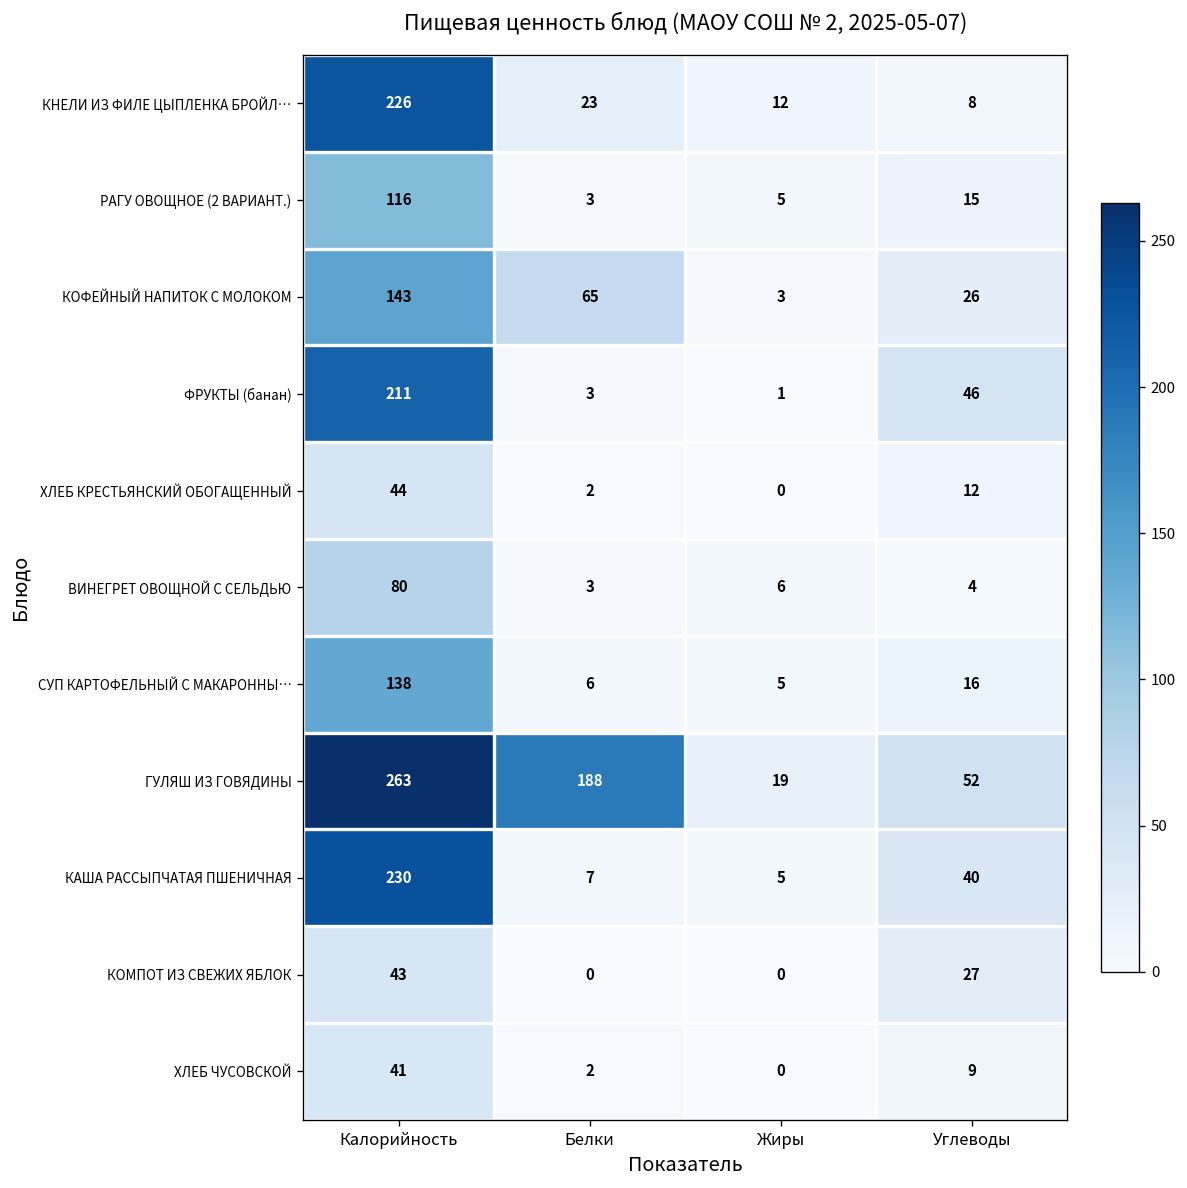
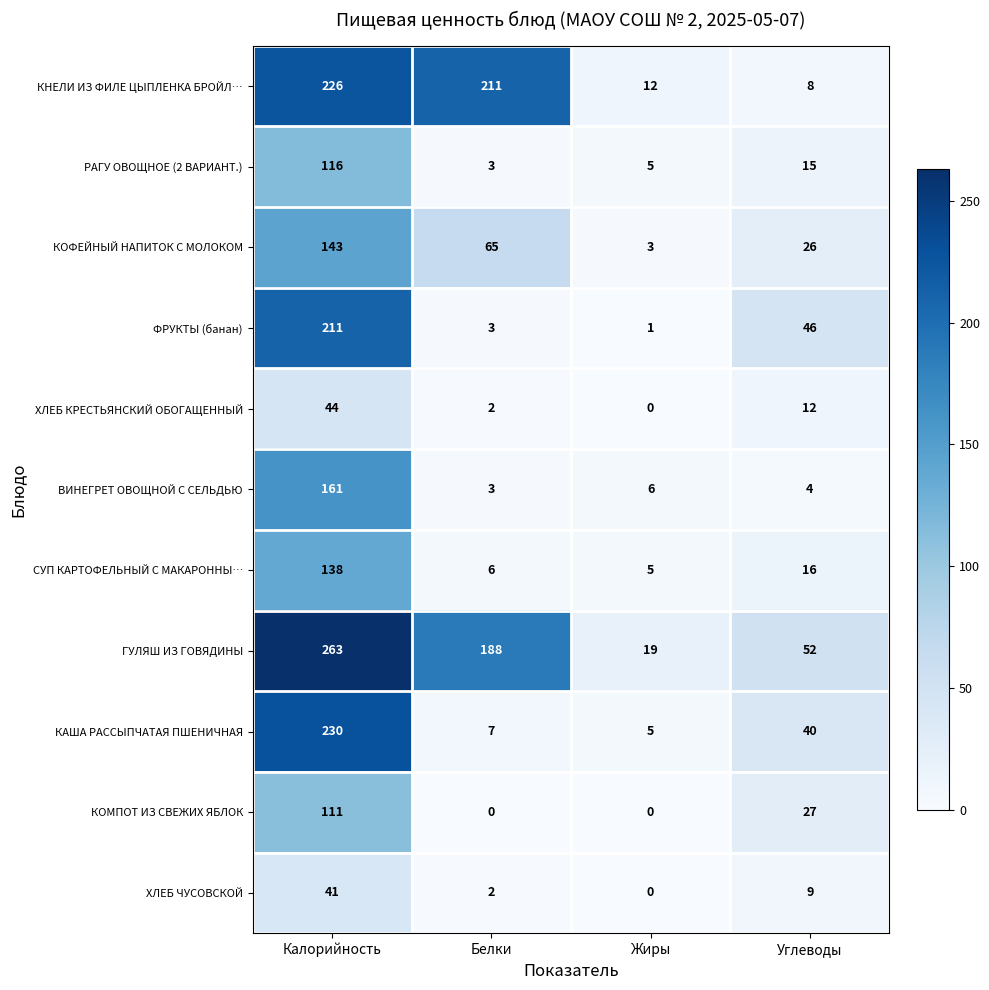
  {
    "КНЕЛИ ИЗ ФИЛЕ ЦЫПЛЕНКА БРОЙЛ…": {
      "Калорийность": 226,
-     "Белки": 23,
+     "Белки": 211,
      "Жиры": 12,
      "Углеводы": 8
    },
    "РАГУ ОВОЩНОЕ (2 ВАРИАНТ.)": {
      "Калорийность": 116,
      "Белки": 3,
      "Жиры": 5,
      "Углеводы": 15
    },
    "КОФЕЙНЫЙ НАПИТОК С МОЛОКОМ": {
      "Калорийность": 143,
      "Белки": 65,
      "Жиры": 3,
      "Углеводы": 26
    },
    "ФРУКТЫ (банан)": {
      "Калорийность": 211,
      "Белки": 3,
      "Жиры": 1,
      "Углеводы": 46
    },
    "ХЛЕБ КРЕСТЬЯНСКИЙ ОБОГАЩЕННЫЙ": {
      "Калорийность": 44,
      "Белки": 2,
      "Жиры": 0,
      "Углеводы": 12
    },
    "ВИНЕГРЕТ ОВОЩНОЙ С СЕЛЬДЬЮ": {
-     "Калорийность": 80,
+     "Калорийность": 161,
      "Белки": 3,
      "Жиры": 6,
      "Углеводы": 4
    },
    "СУП КАРТОФЕЛЬНЫЙ С МАКАРОННЫ…": {
      "Калорийность": 138,
      "Белки": 6,
      "Жиры": 5,
      "Углеводы": 16
    },
    "ГУЛЯШ ИЗ ГОВЯДИНЫ": {
      "Калорийность": 263,
      "Белки": 188,
      "Жиры": 19,
      "Углеводы": 52
    },
    "КАША РАССЫПЧАТАЯ ПШЕНИЧНАЯ": {
      "Калорийность": 230,
      "Белки": 7,
      "Жиры": 5,
      "Углеводы": 40
    },
    "КОМПОТ ИЗ СВЕЖИХ ЯБЛОК": {
-     "Калорийность": 43,
+     "Калорийность": 111,
      "Белки": 0,
      "Жиры": 0,
      "Углеводы": 27
    },
    "ХЛЕБ ЧУСОВСКОЙ": {
      "Калорийность": 41,
      "Белки": 2,
      "Жиры": 0,
      "Углеводы": 9
    }
  }
